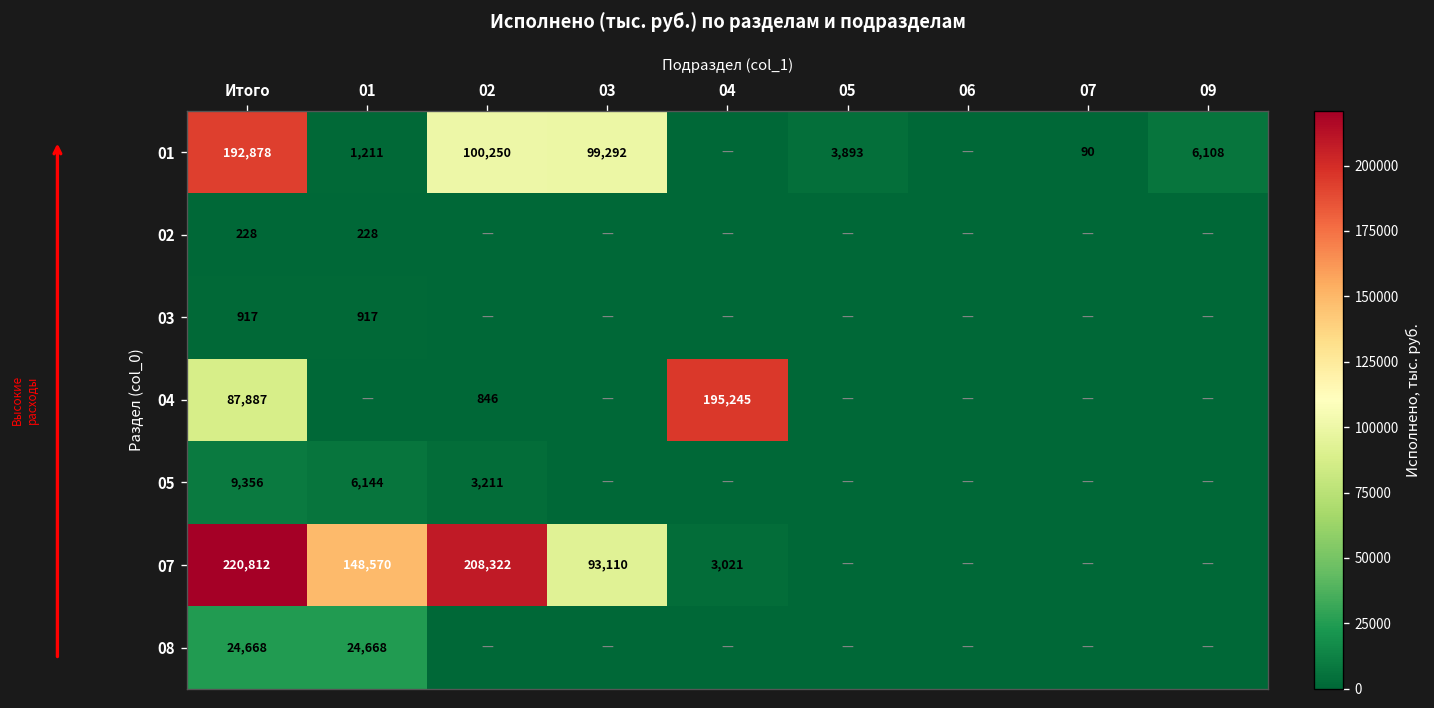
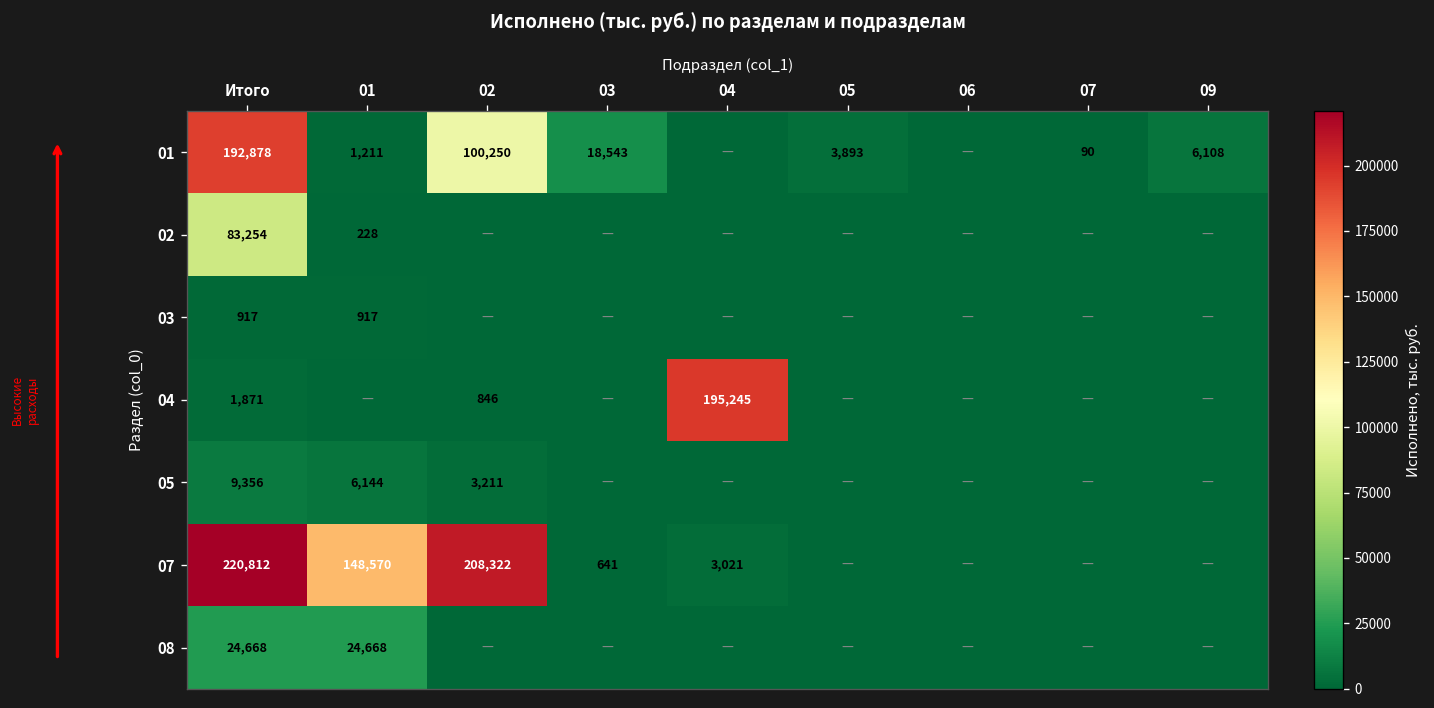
  {
    "01": {
      "Итого": "192,878",
      "01": "1,211",
      "02": "100,250",
-     "03": "99,292",
+     "03": "18,543",
      "05": "3,893",
      "07": "90",
      "09": "6,108"
    },
    "02": {
-     "Итого": "228",
+     "Итого": "83,254",
      "01": "228"
    },
    "03": {
      "Итого": "917",
      "01": "917"
    },
    "04": {
-     "Итого": "87,887",
+     "Итого": "1,871",
      "02": "846",
      "04": "195,245"
    },
    "05": {
      "Итого": "9,356",
      "01": "6,144",
      "02": "3,211"
    },
    "07": {
      "Итого": "220,812",
      "01": "148,570",
      "02": "208,322",
-     "03": "93,110",
+     "03": "641",
      "04": "3,021"
    },
    "08": {
      "Итого": "24,668",
      "01": "24,668"
    }
  }
